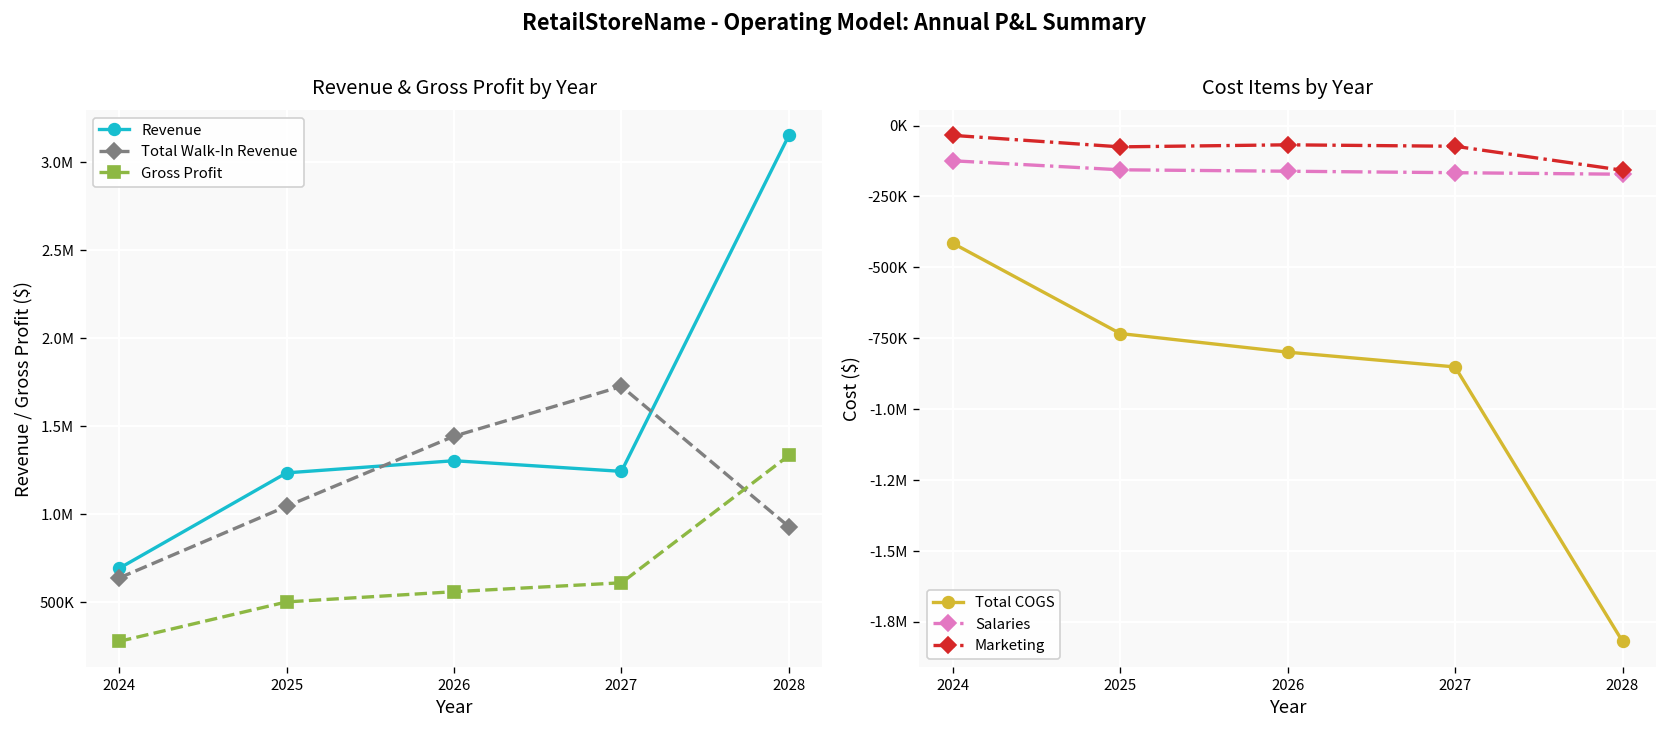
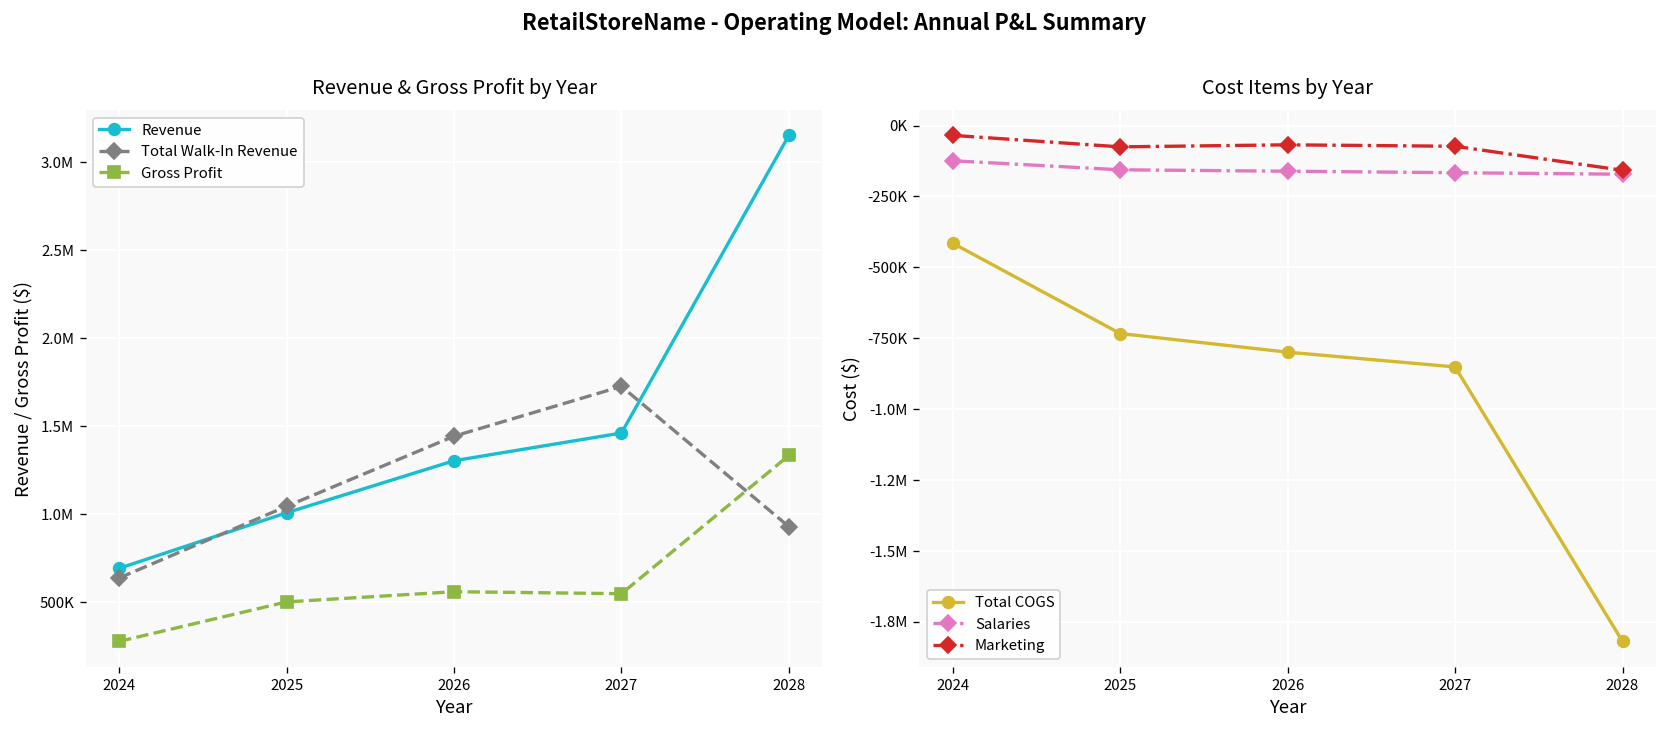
  {
    "Revenue & Gross Profit by Year": {
      "Revenue": {
        "2024": 690000,
-       "2025": 1230000,
+       "2025": 1010000,
        "2026": 1300000,
-       "2027": 1240000,
+       "2027": 1460000,
        "2028": 3150000
      },
      "Total Walk-In Revenue": {
        "2024": 640000,
        "2025": 1040000,
        "2026": 1440000,
        "2027": 1730000,
        "2028": 930000
      },
      "Gross Profit": {
        "2024": 280000,
        "2025": 500000,
        "2026": 560000,
-       "2027": 610000,
+       "2027": 550000,
        "2028": 1330000
      }
    }
  }
